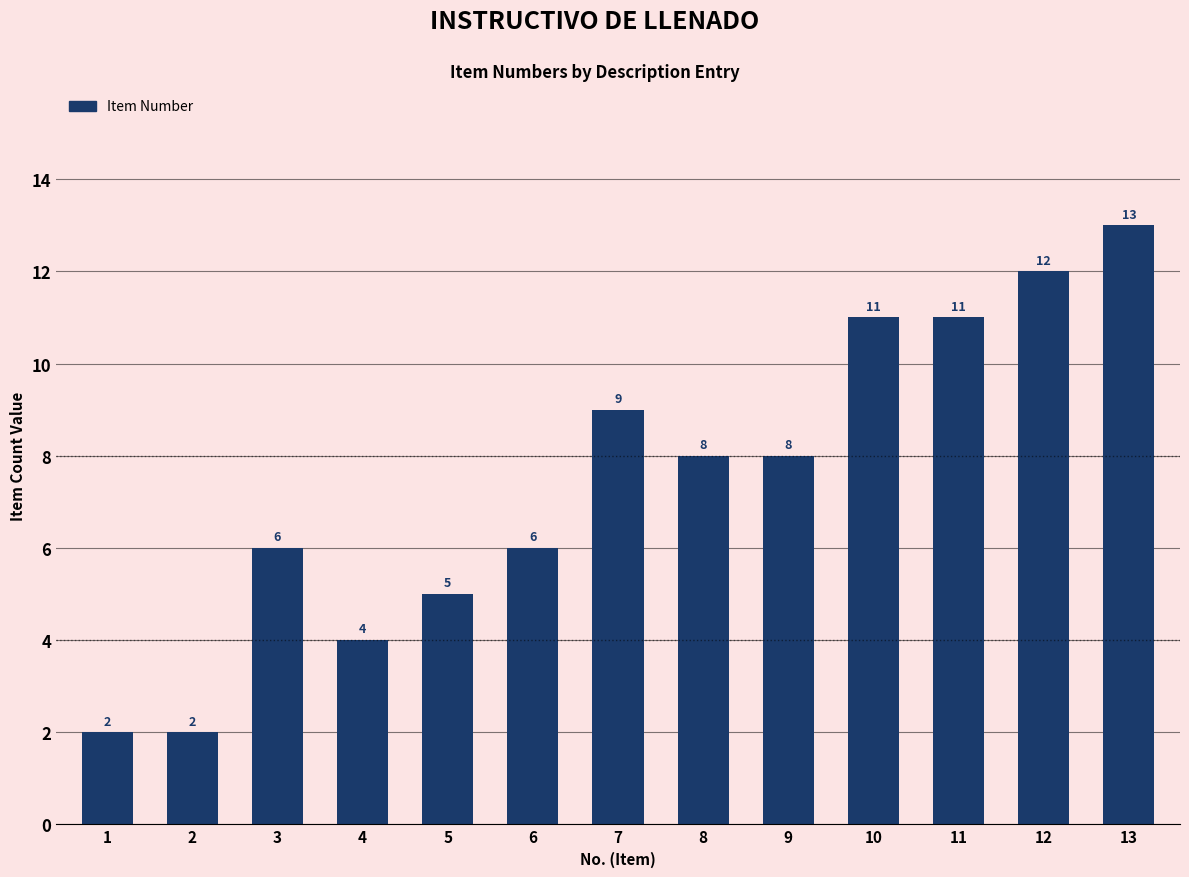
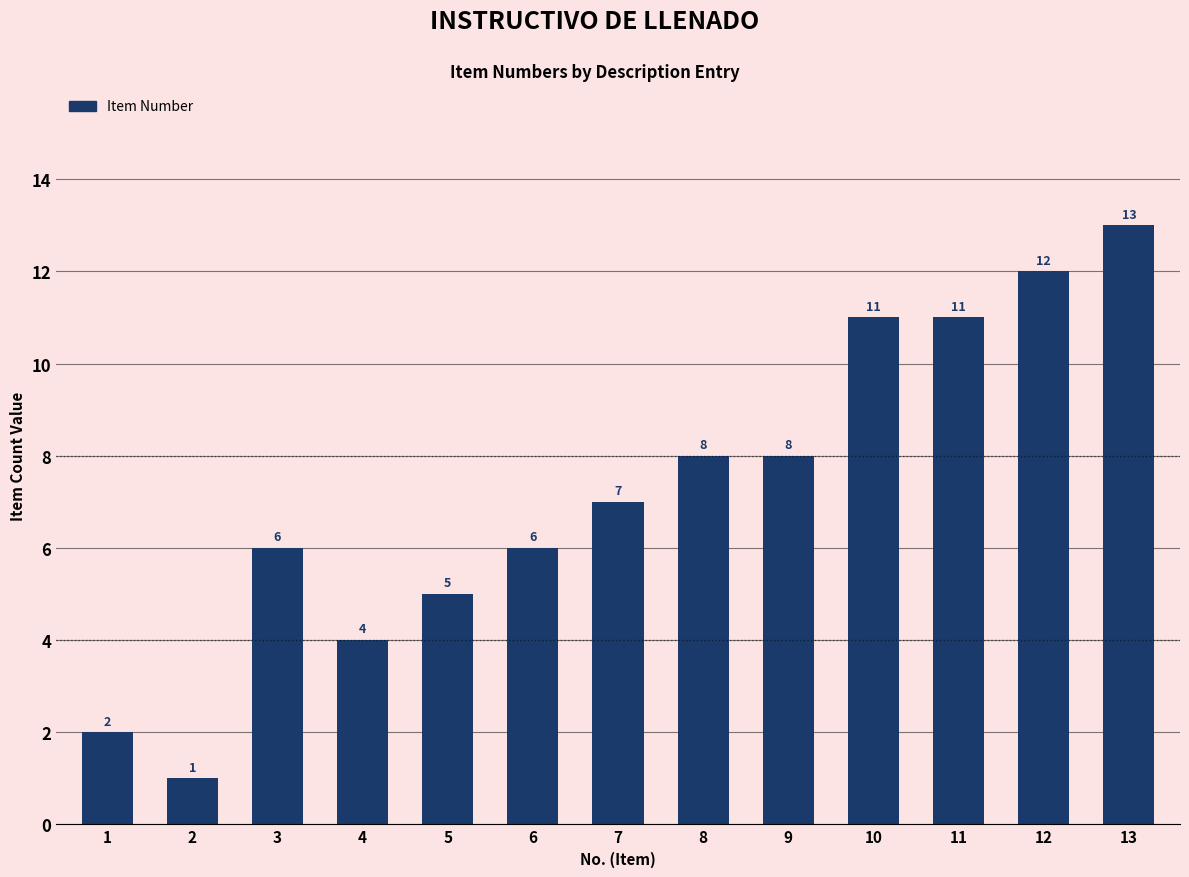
  {
    "1": 2,
-   "2": 2,
+   "2": 1,
    "3": 6,
    "4": 4,
    "5": 5,
    "6": 6,
-   "7": 9,
+   "7": 7,
    "8": 8,
    "9": 8,
    "10": 11,
    "11": 11,
    "12": 12,
    "13": 13
  }
